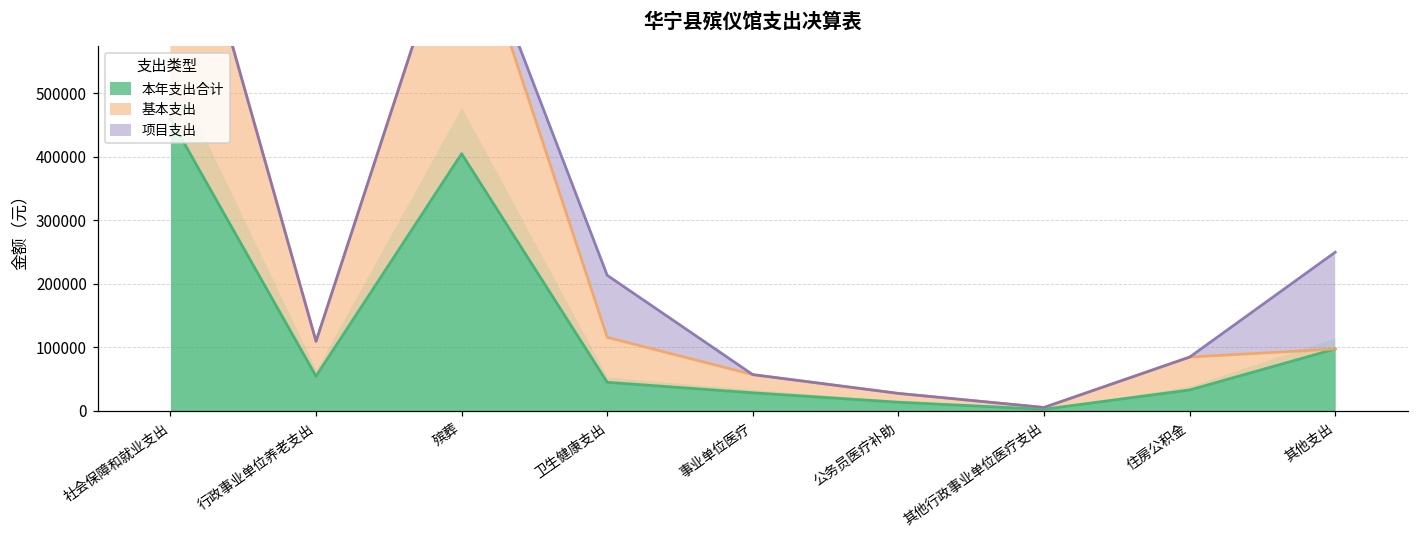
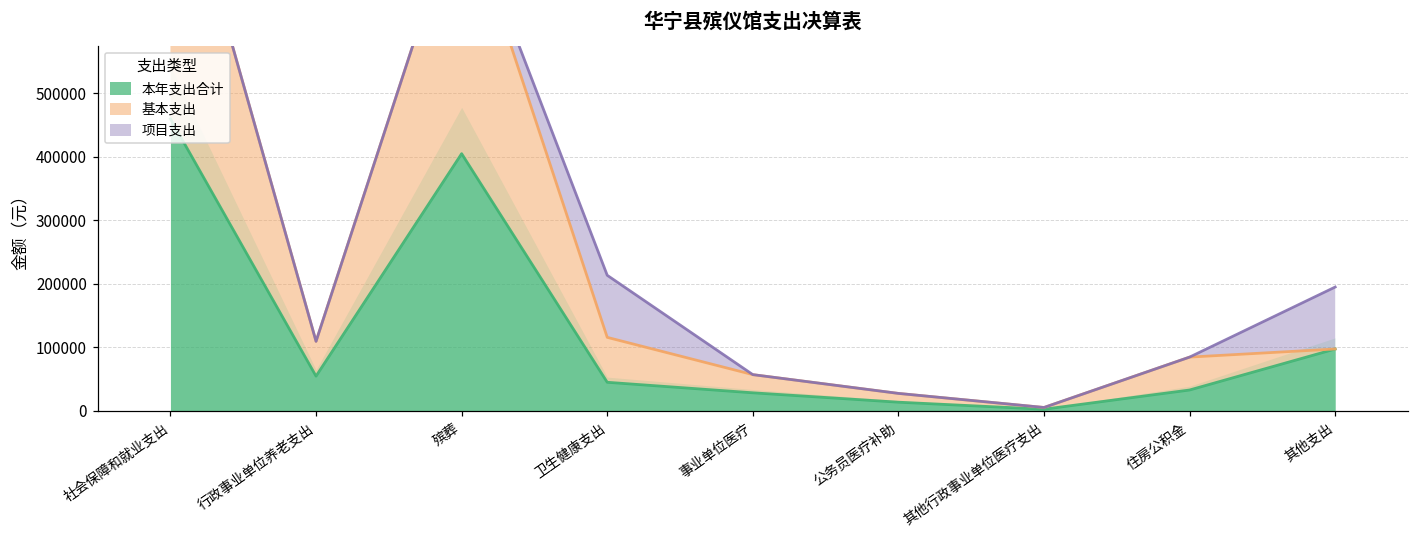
  {
    "基本支出": {
      "卫生健康支出": 70000
    },
    "项目支出": {
      "卫生健康支出": 100000,
-     "其他支出": 150000
+     "其他支出": 100000
    }
  }
